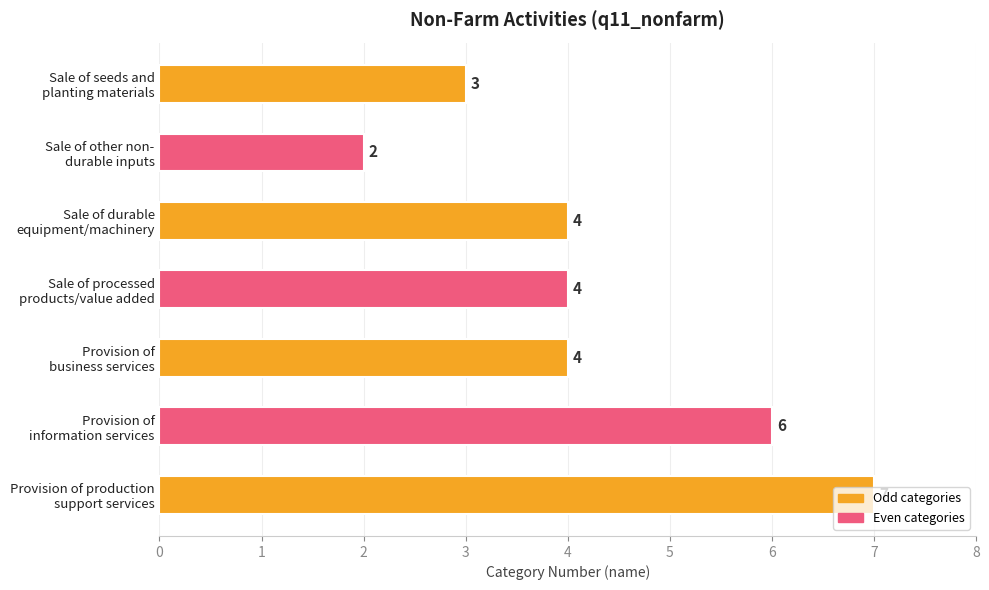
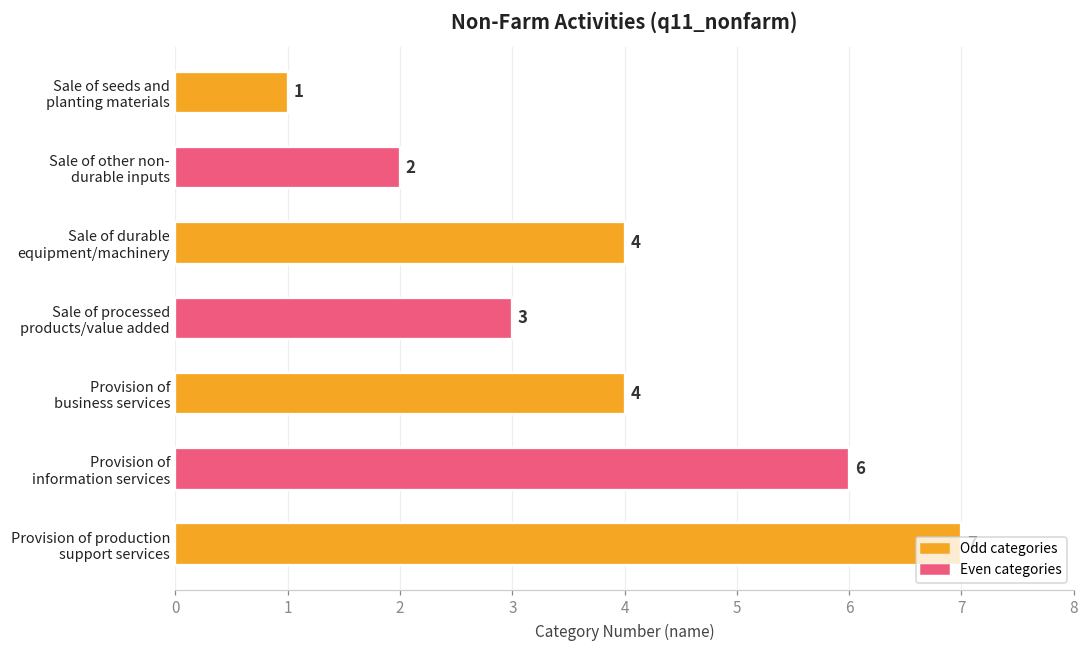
  {
-   "Sale of seeds and planting materials": 3,
+   "Sale of seeds and planting materials": 1,
    "Sale of other non- durable inputs": 2,
    "Sale of durable equipment/machinery": 4,
-   "Sale of processed products/value added": 4,
+   "Sale of processed products/value added": 3,
    "Provision of business services": 4,
    "Provision of information services": 6
  }
